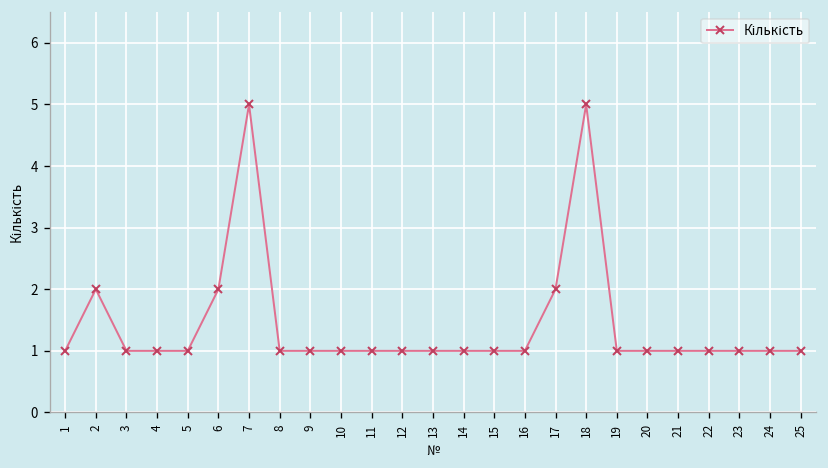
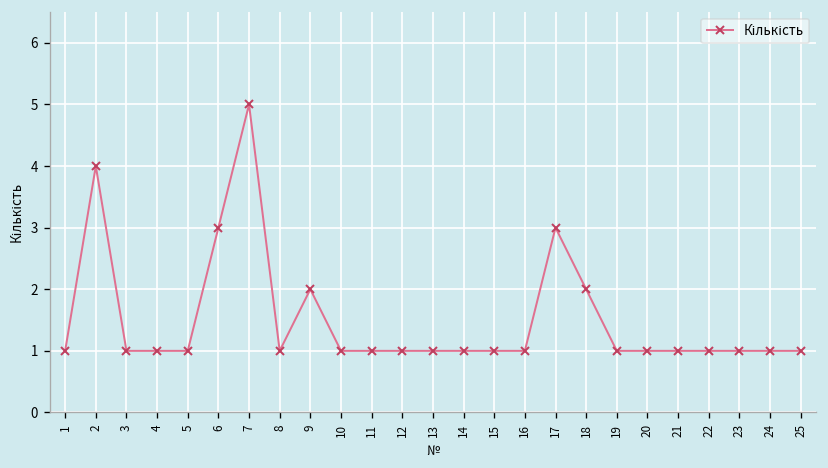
  {
    "1": 1,
-   "2": 2,
+   "2": 4,
    "3": 1,
    "4": 1,
    "5": 1,
-   "6": 2,
+   "6": 3,
    "7": 5,
    "8": 1,
-   "9": 1,
+   "9": 2,
    "10": 1,
    "11": 1,
    "12": 1,
    "13": 1,
    "14": 1,
    "15": 1,
    "16": 1,
-   "17": 2,
-   "18": 5,
+   "17": 3,
+   "18": 2,
    "19": 1,
    "20": 1,
    "21": 1,
    "22": 1,
    "23": 1,
    "24": 1,
    "25": 1
  }
